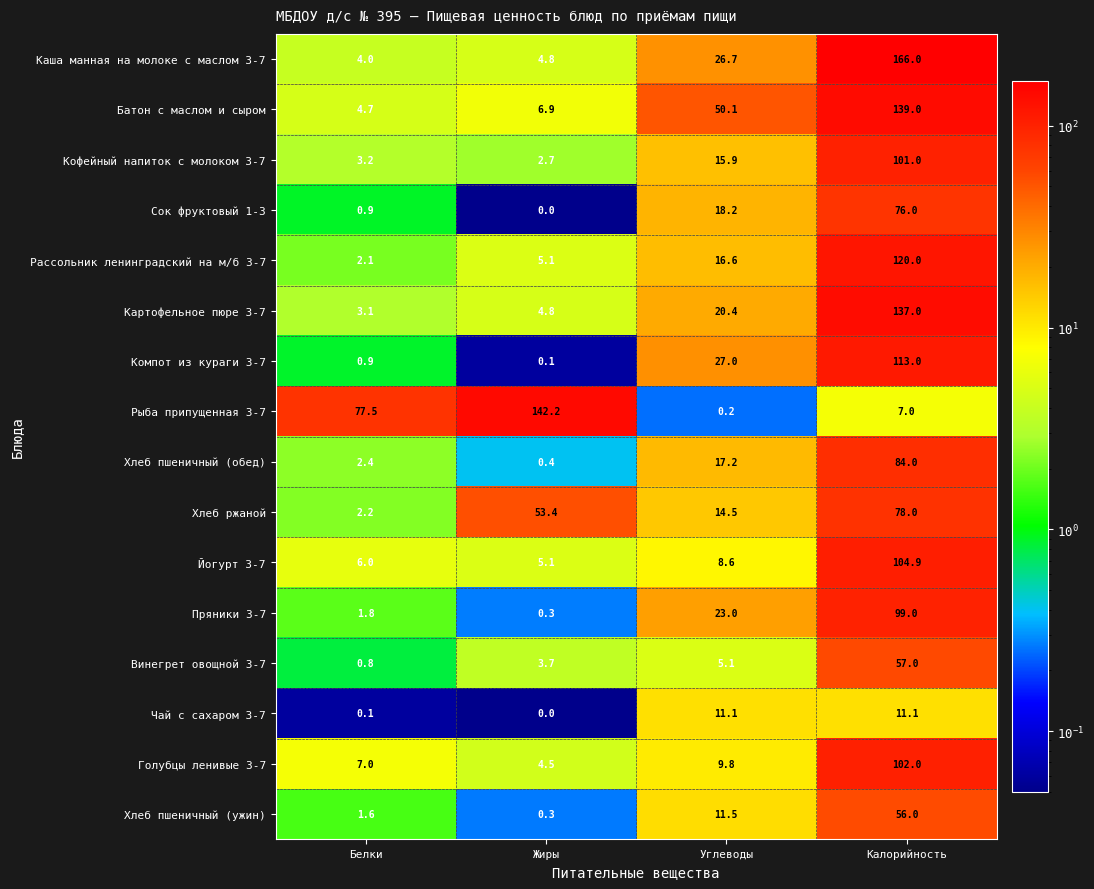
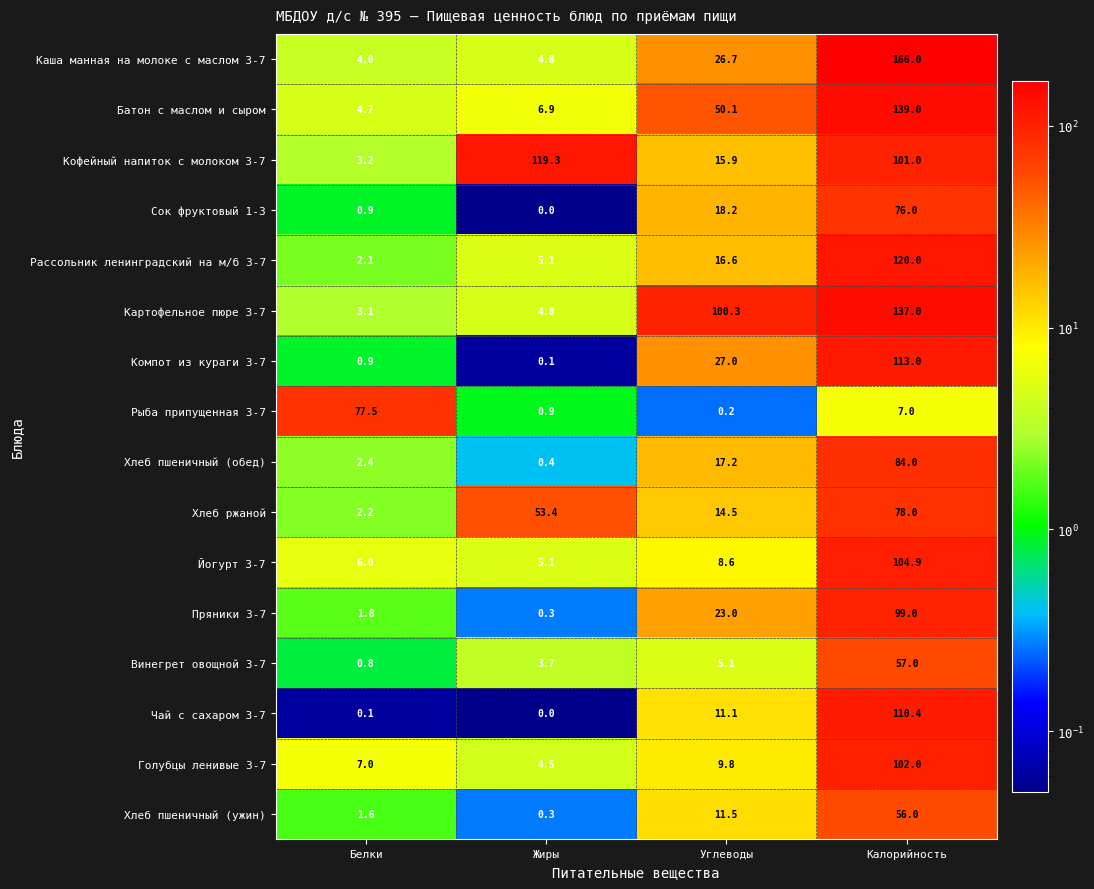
  {
    "Каша манная на молоке с маслом 3-7": {
      "Белки": 4.0,
      "Жиры": 4.8,
      "Углеводы": 26.7,
      "Калорийность": 166.0
    },
    "Батон с маслом и сыром": {
      "Белки": 4.7,
      "Жиры": 6.9,
      "Углеводы": 50.1,
      "Калорийность": 139.0
    },
    "Кофейный напиток с молоком 3-7": {
      "Белки": 3.2,
-     "Жиры": 2.7,
+     "Жиры": 119.3,
      "Углеводы": 15.9,
      "Калорийность": 101.0
    },
    "Сок фруктовый 1-3": {
      "Белки": 0.9,
      "Жиры": 0.0,
      "Углеводы": 18.2,
      "Калорийность": 76.0
    },
    "Рассольник ленинградский на м/б 3-7": {
      "Белки": 2.1,
      "Жиры": 5.1,
      "Углеводы": 16.6,
      "Калорийность": 120.0
    },
    "Картофельное пюре 3-7": {
      "Белки": 3.1,
      "Жиры": 4.8,
-     "Углеводы": 20.4,
+     "Углеводы": 100.3,
      "Калорийность": 137.0
    },
    "Компот из кураги 3-7": {
      "Белки": 0.9,
      "Жиры": 0.1,
      "Углеводы": 27.0,
      "Калорийность": 113.0
    },
    "Рыба припущенная 3-7": {
      "Белки": 77.5,
-     "Жиры": 142.2,
+     "Жиры": 0.9,
      "Углеводы": 0.2,
      "Калорийность": 7.0
    },
    "Хлеб пшеничный (обед)": {
      "Белки": 2.4,
      "Жиры": 0.4,
      "Углеводы": 17.2,
      "Калорийность": 84.0
    },
    "Хлеб ржаной": {
      "Белки": 2.2,
      "Жиры": 53.4,
      "Углеводы": 14.5,
      "Калорийность": 78.0
    },
    "Йогурт 3-7": {
      "Белки": 6.0,
      "Жиры": 5.1,
      "Углеводы": 8.6,
      "Калорийность": 104.9
    },
    "Пряники 3-7": {
      "Белки": 1.8,
      "Жиры": 0.3,
      "Углеводы": 23.0,
      "Калорийность": 99.0
    },
    "Винегрет овощной 3-7": {
      "Белки": 0.8,
      "Жиры": 3.7,
      "Углеводы": 5.1,
      "Калорийность": 57.0
    },
    "Чай с сахаром 3-7": {
      "Белки": 0.1,
      "Жиры": 0.0,
      "Углеводы": 11.1,
-     "Калорийность": 11.1
+     "Калорийность": 110.4
    },
    "Голубцы ленивые 3-7": {
      "Белки": 7.0,
      "Жиры": 4.5,
      "Углеводы": 9.8,
      "Калорийность": 102.0
    },
    "Хлеб пшеничный (ужин)": {
      "Белки": 1.6,
      "Жиры": 0.3,
      "Углеводы": 11.5,
      "Калорийность": 56.0
    }
  }
